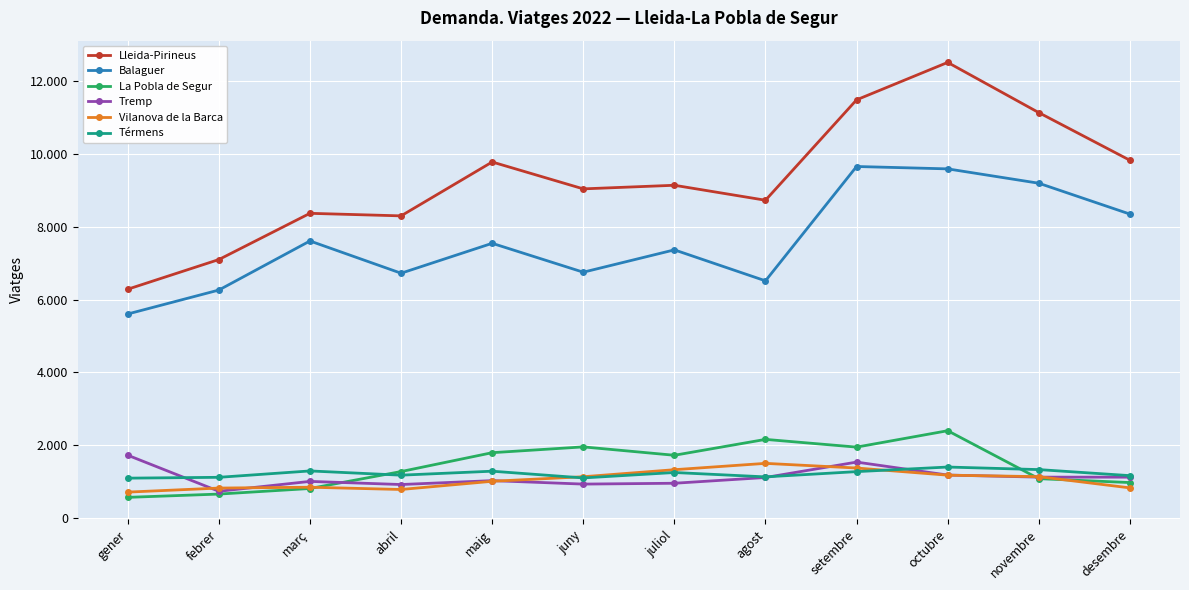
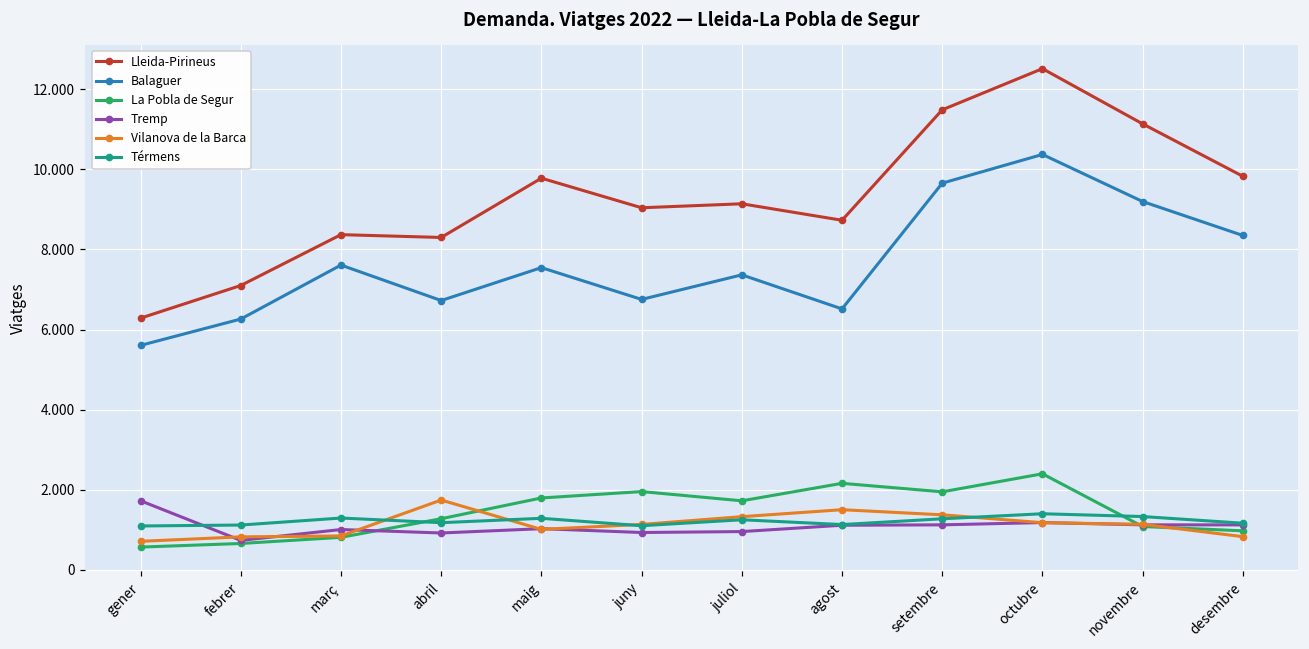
  {
    "Lleida-Pirineus": {
      "gener": 6.3,
      "febrer": 7.1,
      "març": 8.4,
      "abril": 8.3,
      "maig": 9.8,
      "juny": 9.0,
      "juliol": 9.1,
      "agost": 8.7,
      "setembre": 11.5,
      "octubre": 12.5,
      "novembre": 11.1,
      "desembre": 9.8
    },
    "Balaguer": {
      "gener": 5.6,
      "febrer": 6.3,
      "març": 7.6,
      "abril": 6.7,
      "maig": 7.5,
      "juny": 6.8,
      "juliol": 7.4,
      "agost": 6.5,
      "setembre": 9.7,
-     "octubre": 9.6,
+     "octubre": 10.4,
      "novembre": 9.2,
      "desembre": 8.3
    },
    "Tremp": {
      "gener": 1.7,
      "febrer": 0.7,
      "març": 1.0,
      "abril": 0.9,
      "juny": 0.9,
      "juliol": 1.0,
-     "setembre": 1.5
+     "setembre": 1.1
    },
    "Vilanova de la Barca": {
      "gener": 0.7,
      "febrer": 0.8,
-     "abril": 0.8,
+     "abril": 1.7,
      "juliol": 1.3,
      "agost": 1.5,
      "setembre": 1.4,
      "desembre": 0.8
    }
  }
